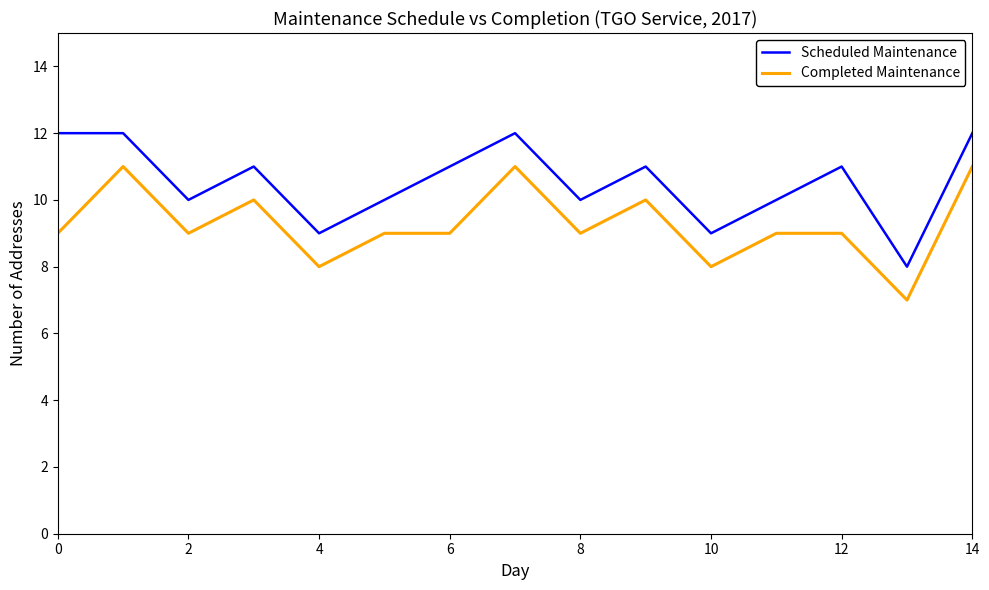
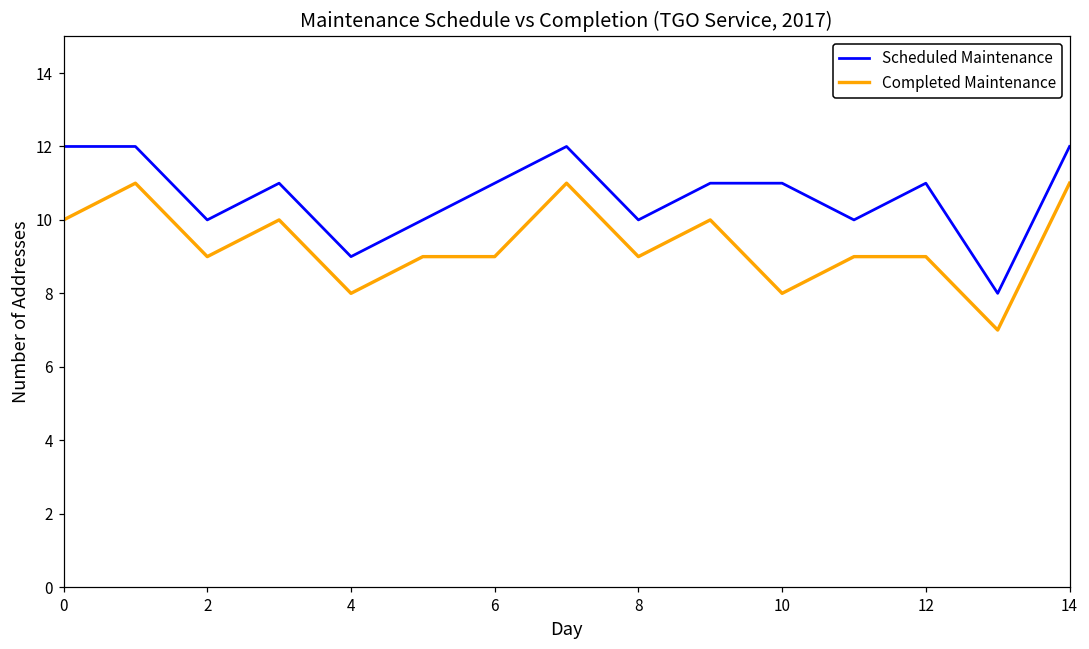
  {
    "Scheduled Maintenance": {
      "0": 12,
      "2": 10,
      "4": 9,
      "6": 11,
      "8": 10,
-     "10": 9,
+     "10": 11,
      "12": 11,
      "14": 12
    },
    "Completed Maintenance": {
-     "0": 9,
+     "0": 10,
      "2": 9,
      "4": 8,
      "6": 9,
      "8": 9,
      "10": 8,
      "12": 9,
      "14": 11
    }
  }
